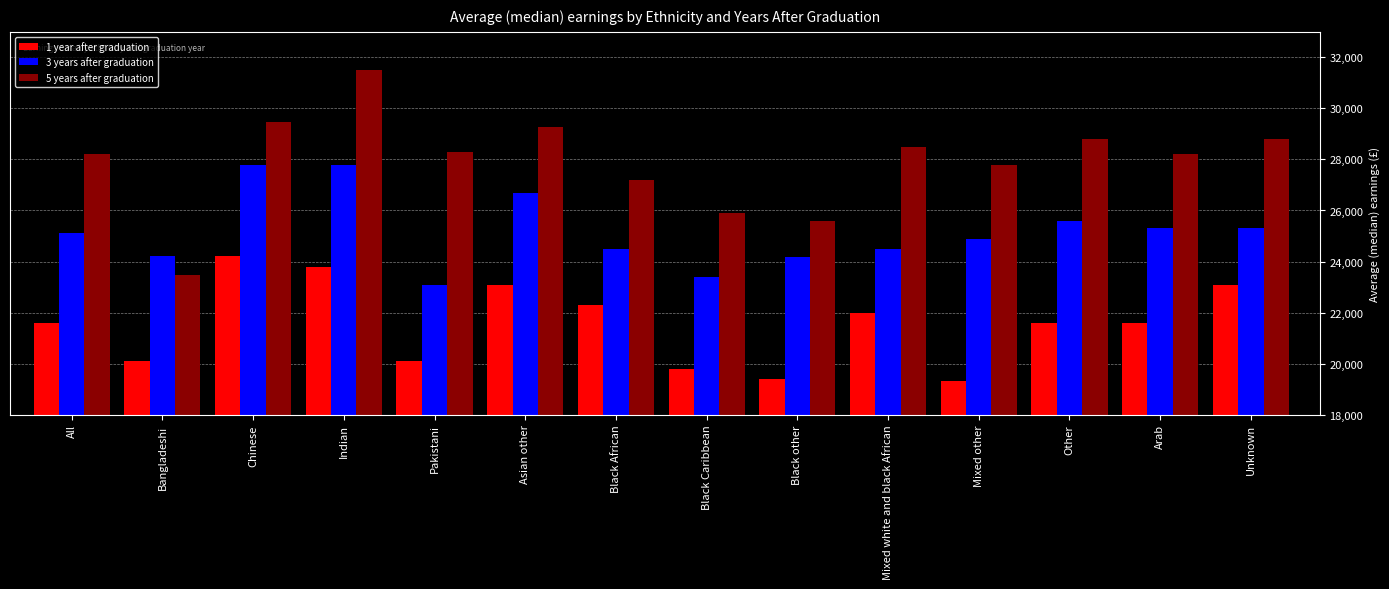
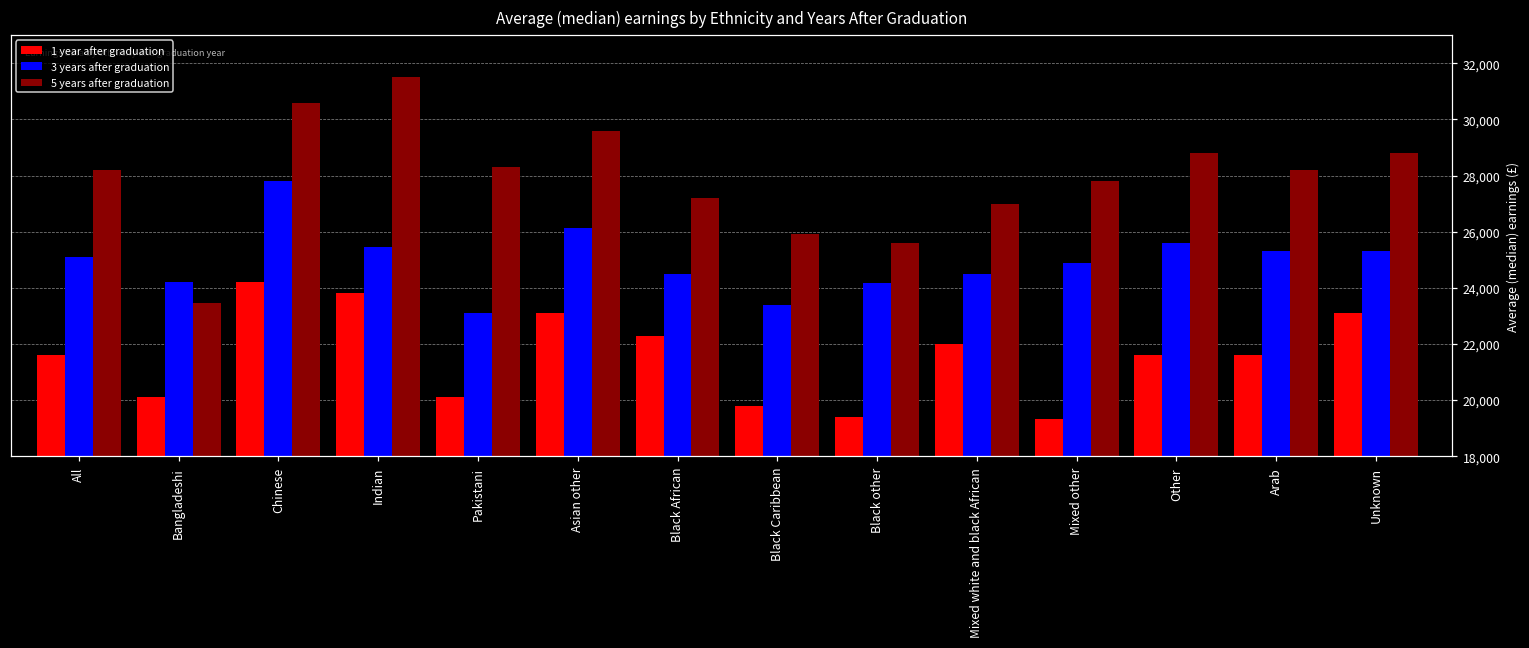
  {
    "1 year after graduation": {
      "All": "21,600",
      "Bangladeshi": "20,100",
      "Chinese": "24,200",
      "Indian": "23,800",
      "Pakistani": "20,100",
      "Asian other": "23,100",
      "Black African": "22,300",
      "Black Caribbean": "19,800",
      "Black other": "19,400",
      "Mixed white and black African": "22,000",
      "Mixed other": "19,300",
      "Other": "21,600",
      "Arab": "21,600",
      "Unknown": "23,100"
    },
    "3 years after graduation": {
      "All": "25,100",
      "Bangladeshi": "24,200",
      "Chinese": "27,800",
-     "Indian": "27,800",
+     "Indian": "25,500",
      "Pakistani": "23,100",
-     "Asian other": "26,700",
+     "Asian other": "26,100",
      "Black African": "24,500",
      "Black Caribbean": "23,400",
      "Black other": "24,200",
      "Mixed white and black African": "24,500",
      "Mixed other": "24,900",
      "Other": "25,600",
      "Arab": "25,300",
      "Unknown": "25,300"
    },
    "5 years after graduation": {
      "All": "28,200",
      "Bangladeshi": "23,500",
-     "Chinese": "29,500",
+     "Chinese": "30,600",
      "Indian": "31,500",
      "Pakistani": "28,300",
-     "Asian other": "29,300",
+     "Asian other": "29,600",
      "Black African": "27,200",
      "Black Caribbean": "25,900",
      "Black other": "25,600",
-     "Mixed white and black African": "28,500",
+     "Mixed white and black African": "27,000",
      "Mixed other": "27,800",
      "Other": "28,800",
      "Arab": "28,200",
      "Unknown": "28,800"
    }
  }
